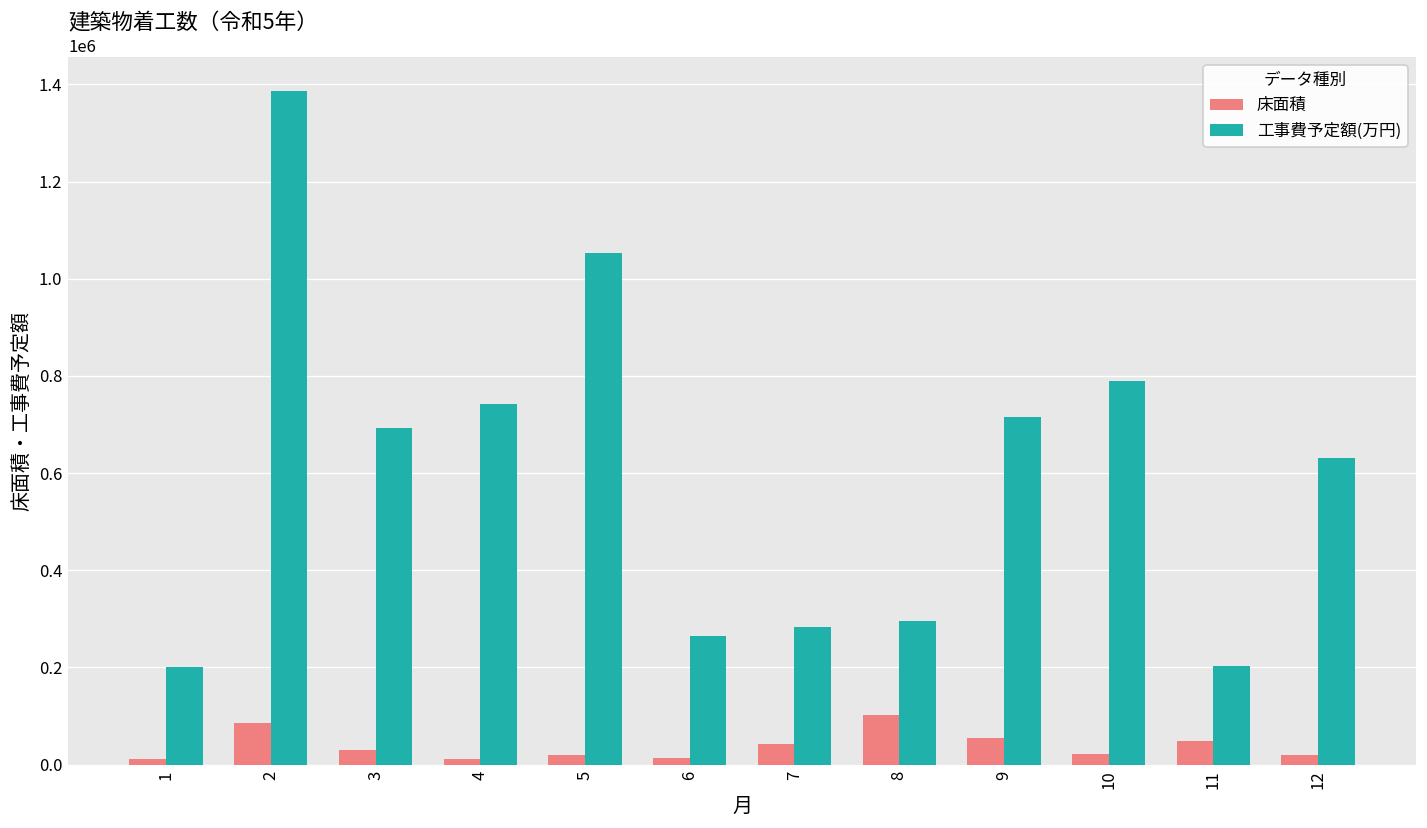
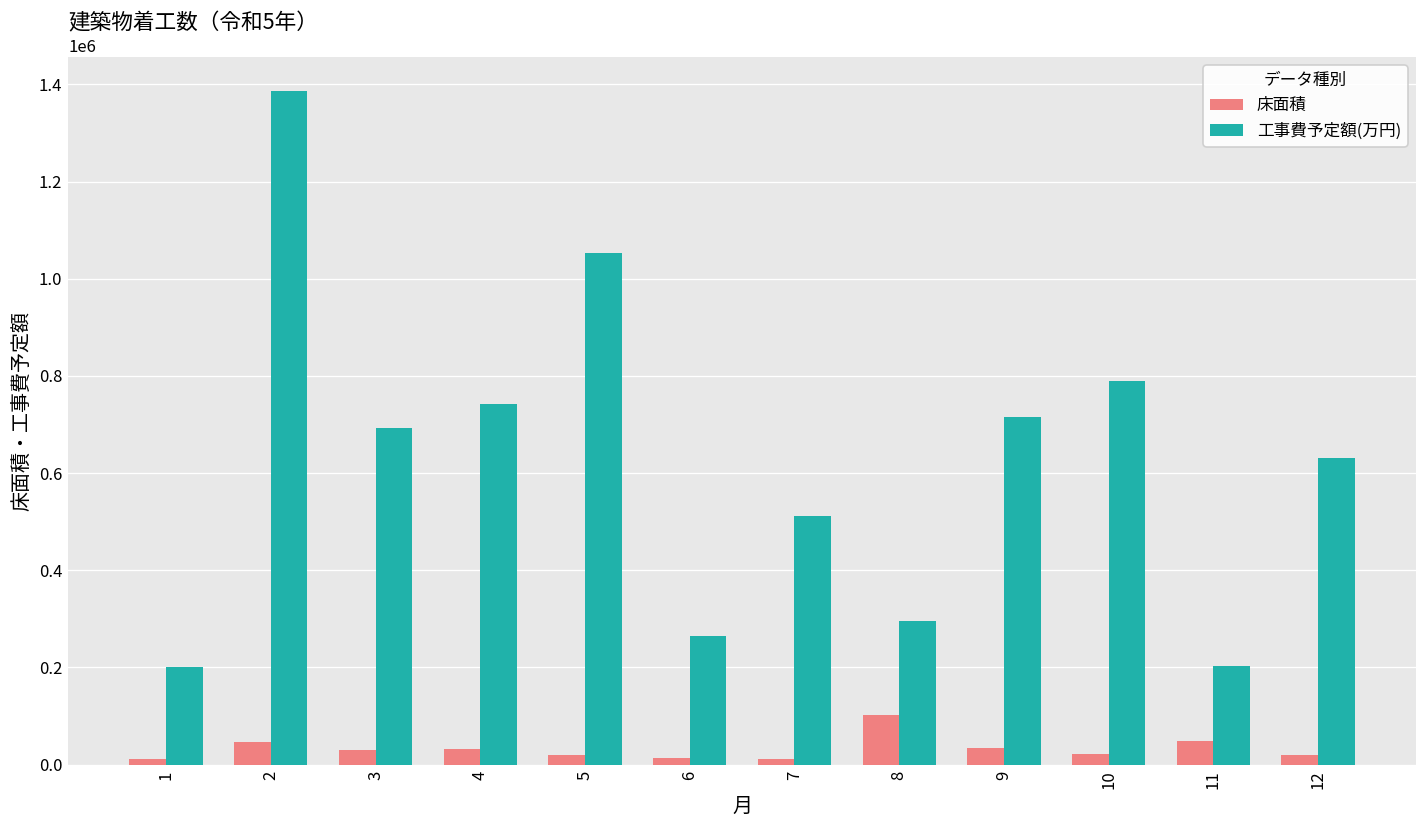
  {
    "床面積": {
      "1": 10000,
-     "2": 90000,
+     "2": 50000,
      "3": 30000,
-     "4": 10000,
+     "4": 30000,
      "5": 20000,
      "6": 10000,
-     "7": 40000,
+     "7": 10000,
      "8": 100000,
-     "9": 50000,
+     "9": 30000,
      "10": 20000,
      "11": 50000,
      "12": 20000
    },
    "工事費予定額(万円)": {
      "1": 200000,
      "2": 1390000,
      "3": 690000,
      "4": 740000,
      "5": 1050000,
      "6": 270000,
-     "7": 280000,
+     "7": 510000,
      "8": 300000,
      "9": 720000,
      "10": 790000,
      "11": 200000,
      "12": 630000
    }
  }
